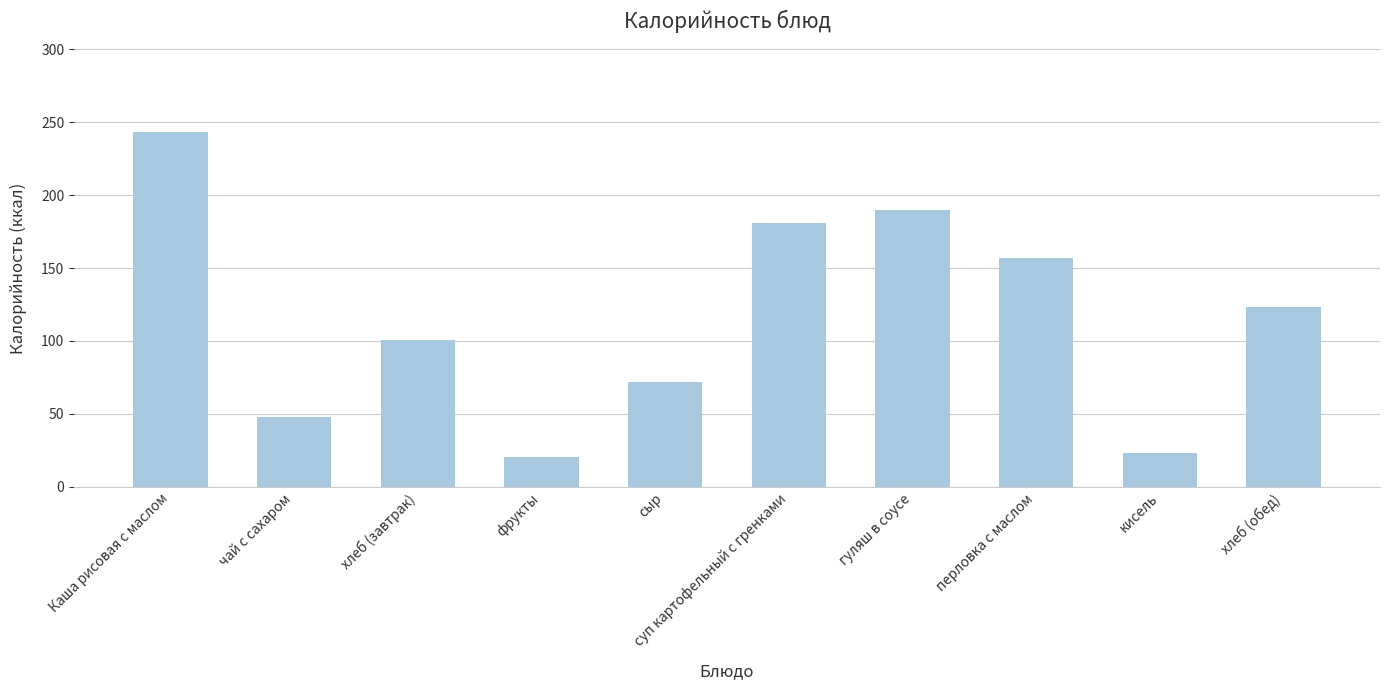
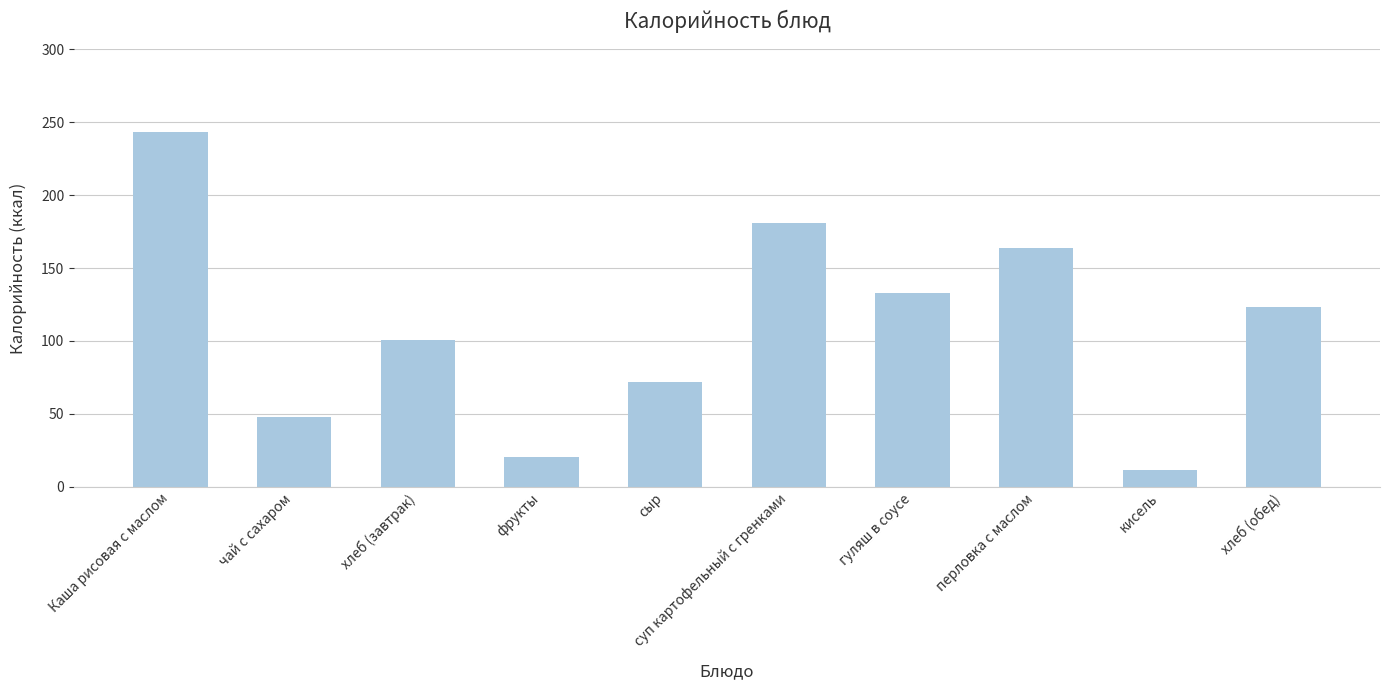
  {
    "Каша рисовая с маслом": 243,
    "чай с сахаром": 48,
    "хлеб (завтрак)": 101,
    "фрукты": 21,
    "сыр": 72,
    "суп картофельный с гренками": 181,
-   "гуляш в соусе": 189,
-   "перловка с маслом": 157,
-   "кисель": 23,
+   "гуляш в соусе": 133,
+   "перловка с маслом": 164,
+   "кисель": 11,
    "хлеб (обед)": 123
  }
